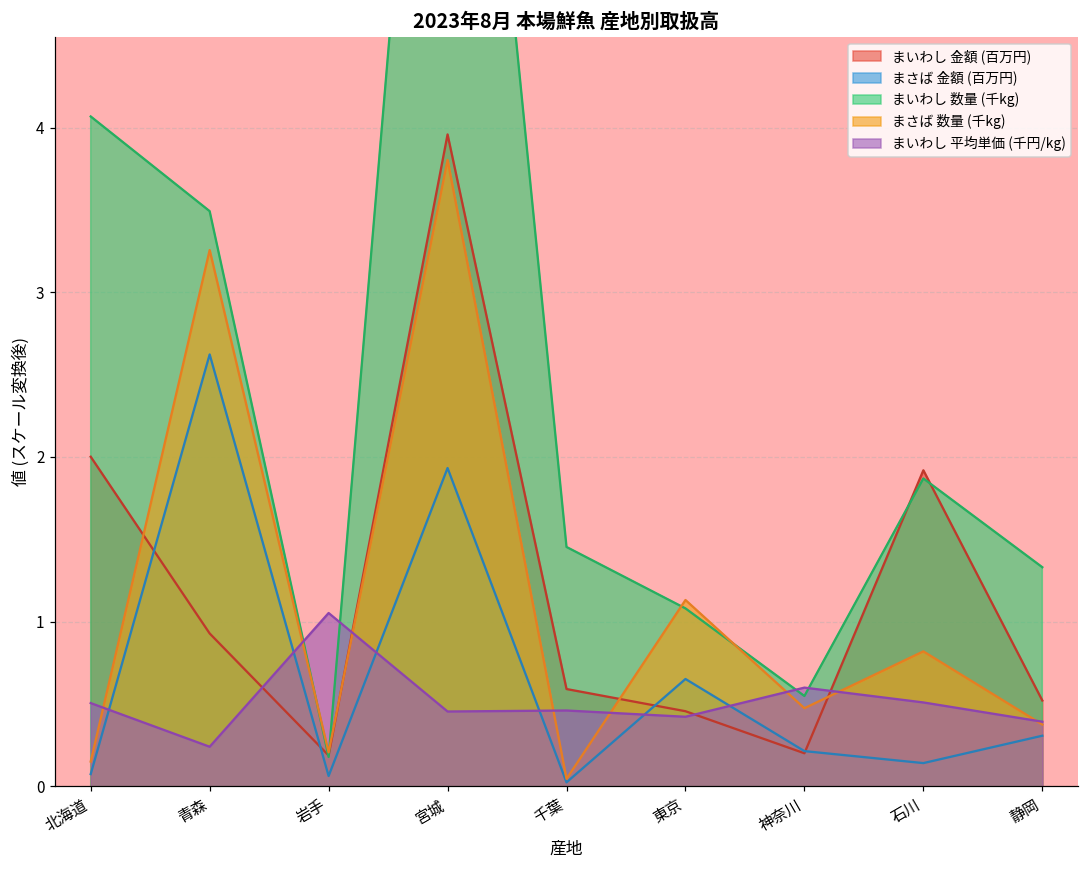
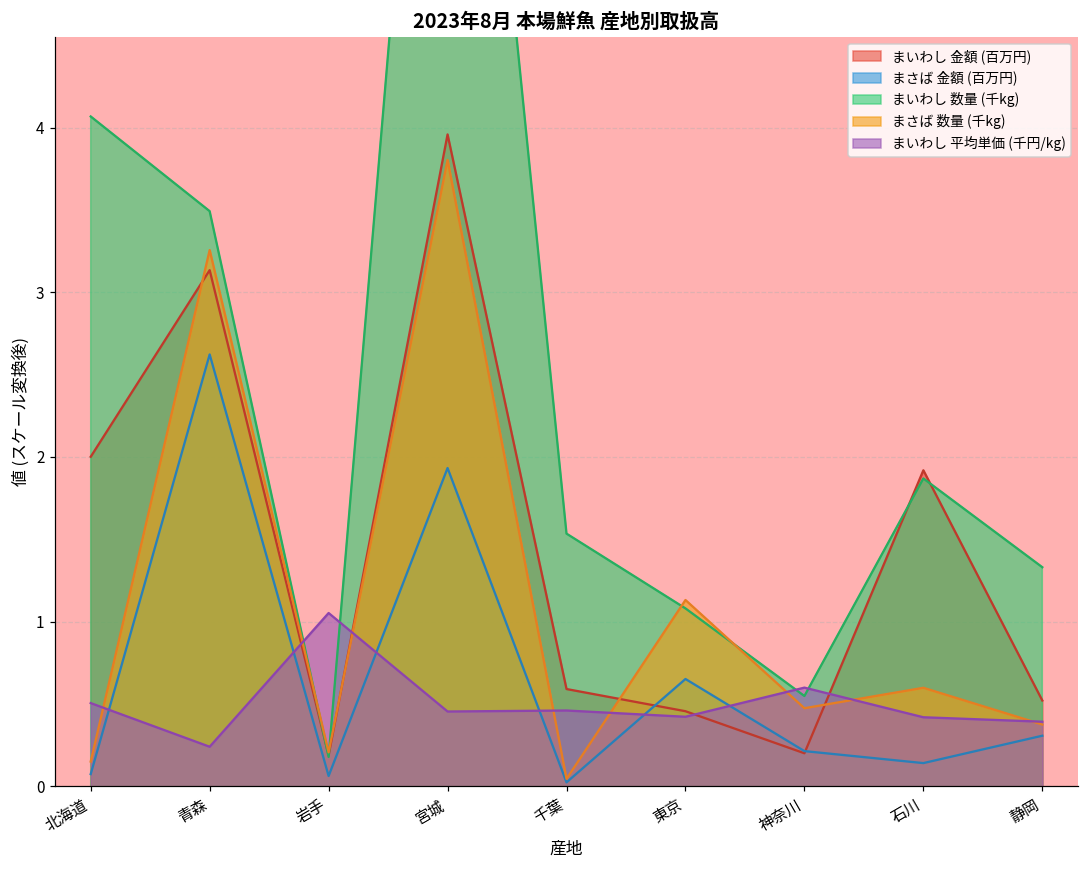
  {
    "まいわし 金額 (百万円)": {
      "北海道": 2.00,
-     "青森": 0.93,
+     "青森": 3.13,
      "宮城": 3.96,
      "千葉": 0.59,
      "東京": 0.46,
      "石川": 1.92,
      "静岡": 0.52
    },
    "まさば 金額 (百万円)": {
      "北海道": 0.07,
      "青森": 2.62,
      "岩手": 0.06,
      "宮城": 1.93,
      "千葉": 0.02,
      "東京": 0.65,
      "石川": 0.14,
      "静岡": 0.31
    },
    "まいわし 数量 (千kg)": {
      "北海道": 4.07,
      "青森": 3.49,
-     "千葉": 1.45,
+     "千葉": 1.53,
      "東京": 1.08,
      "神奈川": 0.55,
      "石川": 1.87,
      "静岡": 1.33
    },
    "まさば 数量 (千kg)": {
      "北海道": 0.15,
      "青森": 3.26,
      "岩手": 0.21,
      "宮城": 3.80,
      "千葉": 0.05,
      "東京": 1.13,
      "神奈川": 0.47,
-     "石川": 0.82
+     "石川": 0.60
    },
    "まいわし 平均単価 (千円/kg)": {
      "北海道": 0.51,
      "青森": 0.24,
      "岩手": 1.05,
      "宮城": 0.45,
      "千葉": 0.46,
      "東京": 0.42,
      "神奈川": 0.60,
-     "石川": 0.51
+     "石川": 0.42
    }
  }
